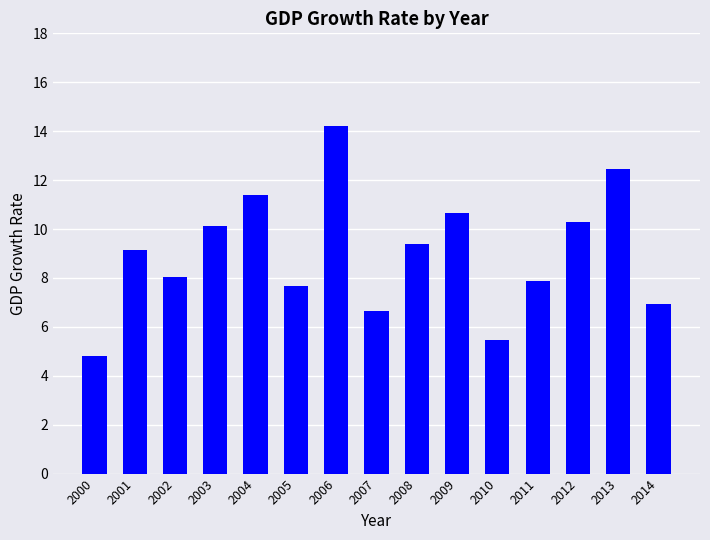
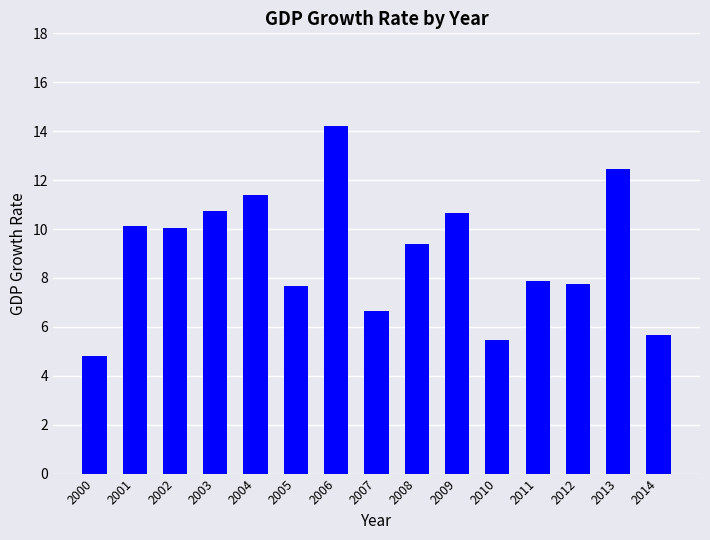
  {
    "2000": 4.8,
-   "2001": 9.1,
-   "2002": 8.0,
-   "2003": 10.1,
+   "2001": 10.1,
+   "2002": 10.0,
+   "2003": 10.7,
    "2004": 11.4,
    "2005": 7.7,
    "2006": 14.2,
    "2007": 6.6,
    "2008": 9.4,
    "2009": 10.6,
    "2010": 5.5,
    "2011": 7.9,
-   "2012": 10.3,
+   "2012": 7.8,
    "2013": 12.5,
-   "2014": 6.9
+   "2014": 5.7
  }
